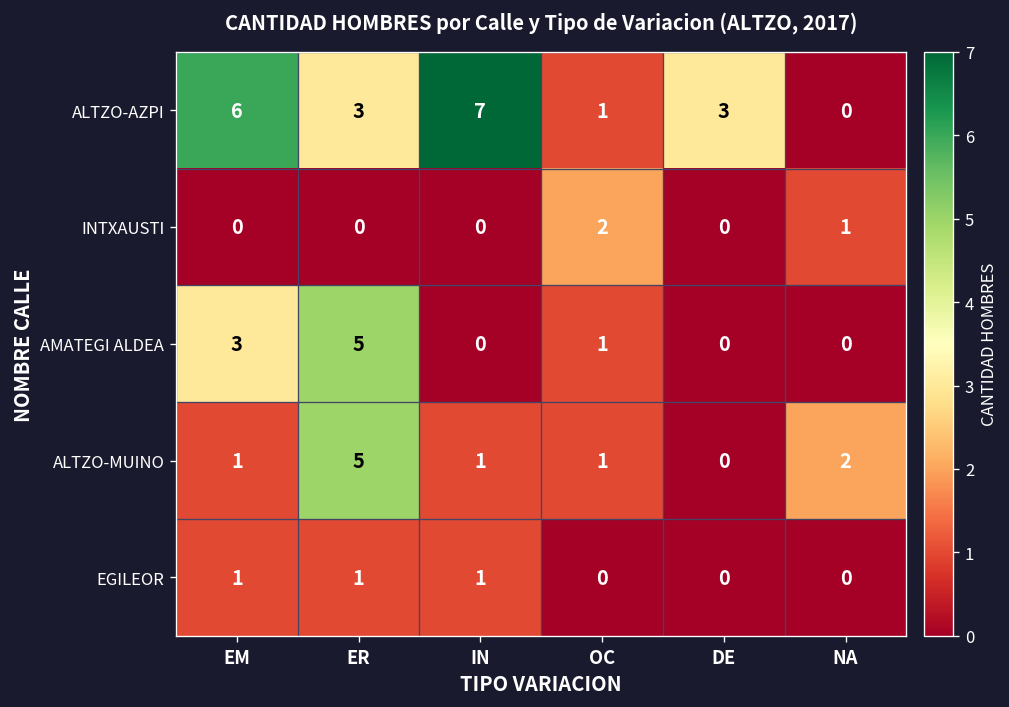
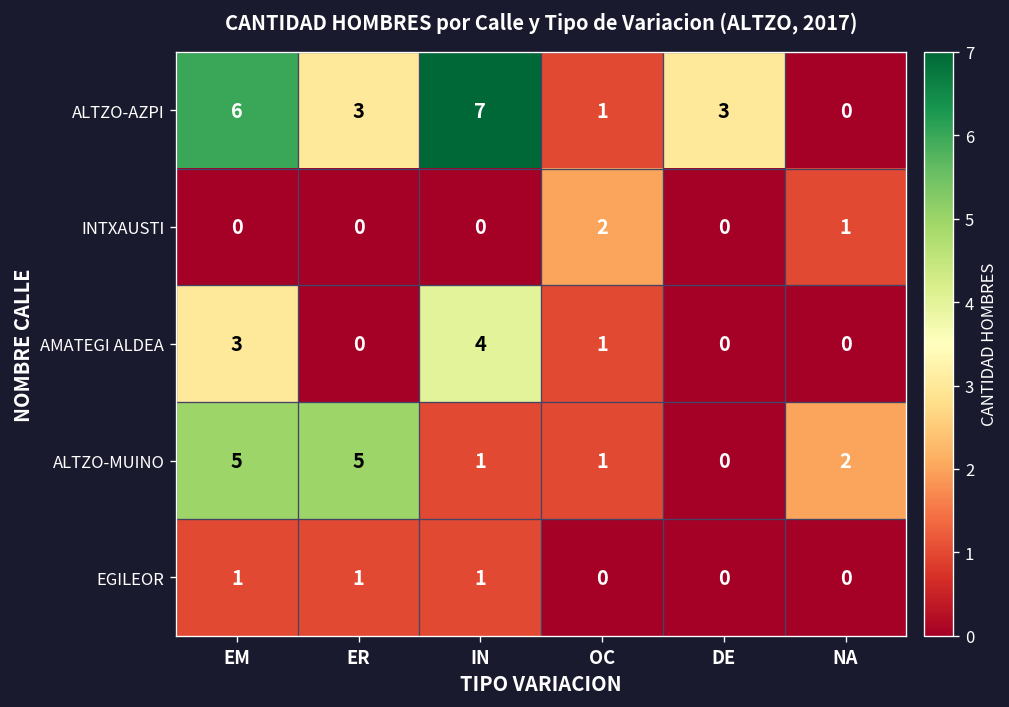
  {
    "ALTZO-AZPI": {
      "EM": 6,
      "ER": 3,
      "IN": 7,
      "OC": 1,
      "DE": 3,
      "NA": 0
    },
    "INTXAUSTI": {
      "EM": 0,
      "ER": 0,
      "IN": 0,
      "OC": 2,
      "DE": 0,
      "NA": 1
    },
    "AMATEGI ALDEA": {
      "EM": 3,
-     "ER": 5,
-     "IN": 0,
+     "ER": 0,
+     "IN": 4,
      "OC": 1,
      "DE": 0,
      "NA": 0
    },
    "ALTZO-MUINO": {
-     "EM": 1,
+     "EM": 5,
      "ER": 5,
      "IN": 1,
      "OC": 1,
      "DE": 0,
      "NA": 2
    },
    "EGILEOR": {
      "EM": 1,
      "ER": 1,
      "IN": 1,
      "OC": 0,
      "DE": 0,
      "NA": 0
    }
  }
